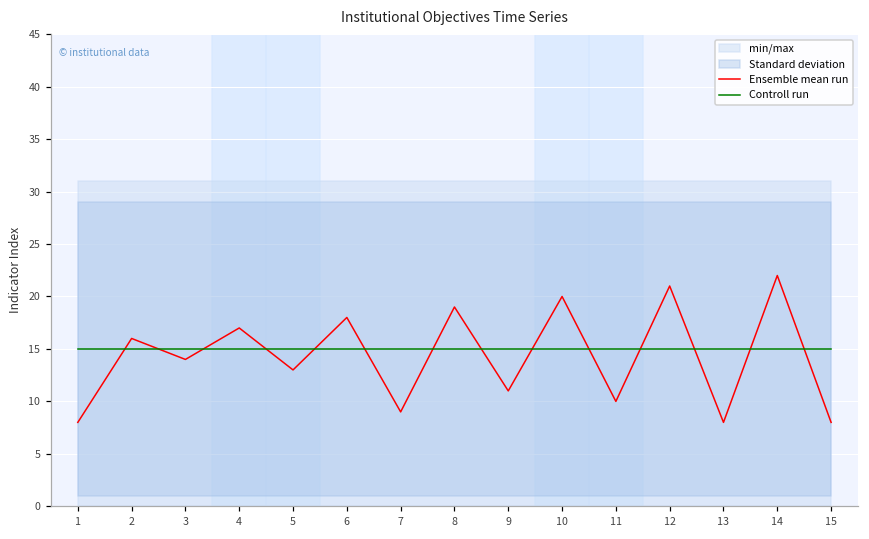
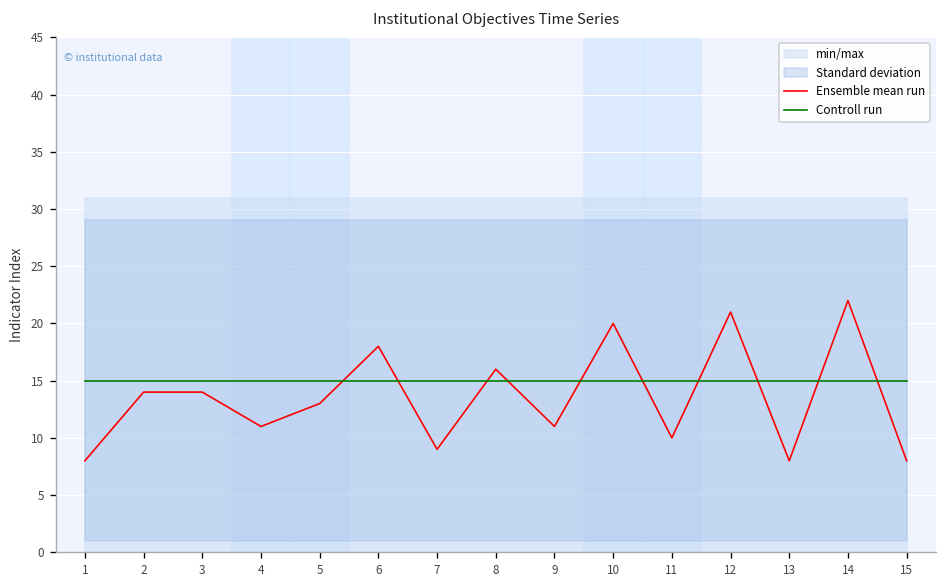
  {
    "Ensemble mean run": {
      "1": 8,
-     "2": 16,
+     "2": 14,
      "3": 14,
-     "4": 17,
+     "4": 11,
      "5": 13,
      "6": 18,
      "7": 9,
-     "8": 19,
+     "8": 16,
      "9": 11,
      "10": 20,
      "11": 10,
      "12": 21,
      "13": 8,
      "14": 22,
      "15": 8
    },
    "Controll run": {
      "1": 15,
      "2": 15,
      "3": 15,
      "4": 15,
      "5": 15,
      "6": 15,
      "7": 15,
      "8": 15,
      "9": 15,
      "10": 15,
      "11": 15,
      "12": 15,
      "13": 15,
      "14": 15,
      "15": 15
    }
  }
